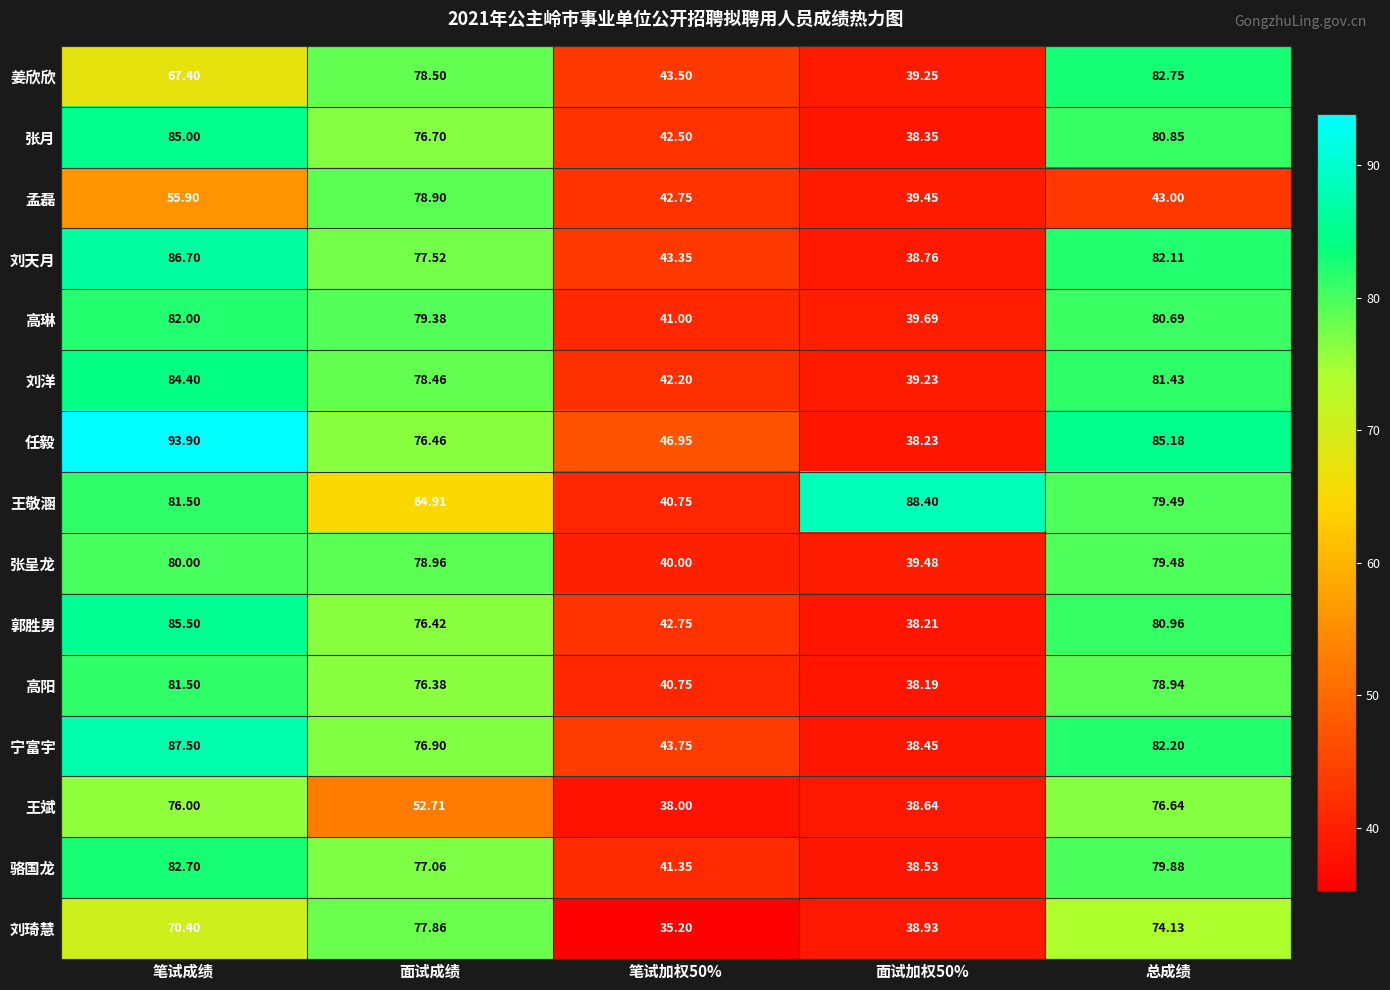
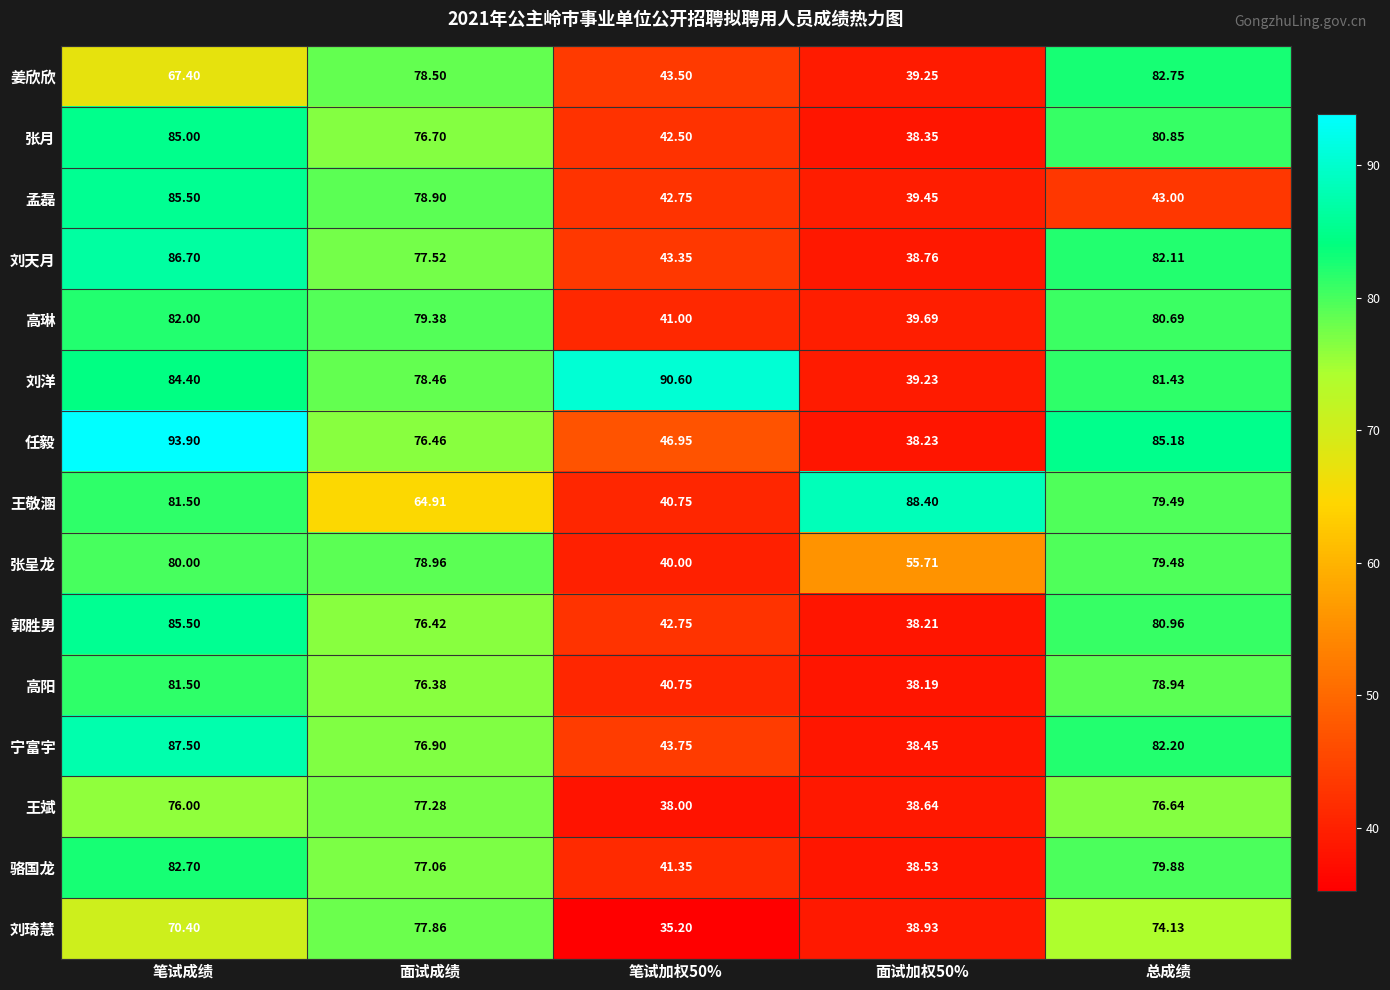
  {
    "姜欣欣": {
      "笔试成绩": 67.40,
      "面试成绩": 78.50,
      "笔试加权50%": 43.50,
      "面试加权50%": 39.25,
      "总成绩": 82.75
    },
    "张月": {
      "笔试成绩": 85.00,
      "面试成绩": 76.70,
      "笔试加权50%": 42.50,
      "面试加权50%": 38.35,
      "总成绩": 80.85
    },
    "孟磊": {
-     "笔试成绩": 55.90,
+     "笔试成绩": 85.50,
      "面试成绩": 78.90,
      "笔试加权50%": 42.75,
      "面试加权50%": 39.45,
      "总成绩": 43.00
    },
    "刘天月": {
      "笔试成绩": 86.70,
      "面试成绩": 77.52,
      "笔试加权50%": 43.35,
      "面试加权50%": 38.76,
      "总成绩": 82.11
    },
    "高琳": {
      "笔试成绩": 82.00,
      "面试成绩": 79.38,
      "笔试加权50%": 41.00,
      "面试加权50%": 39.69,
      "总成绩": 80.69
    },
    "刘洋": {
      "笔试成绩": 84.40,
      "面试成绩": 78.46,
-     "笔试加权50%": 42.20,
+     "笔试加权50%": 90.60,
      "面试加权50%": 39.23,
      "总成绩": 81.43
    },
    "任毅": {
      "笔试成绩": 93.90,
      "面试成绩": 76.46,
      "笔试加权50%": 46.95,
      "面试加权50%": 38.23,
      "总成绩": 85.18
    },
    "王敬涵": {
      "笔试成绩": 81.50,
      "面试成绩": 64.91,
      "笔试加权50%": 40.75,
      "面试加权50%": 88.40,
      "总成绩": 79.49
    },
    "张呈龙": {
      "笔试成绩": 80.00,
      "面试成绩": 78.96,
      "笔试加权50%": 40.00,
-     "面试加权50%": 39.48,
+     "面试加权50%": 55.71,
      "总成绩": 79.48
    },
    "郭胜男": {
      "笔试成绩": 85.50,
      "面试成绩": 76.42,
      "笔试加权50%": 42.75,
      "面试加权50%": 38.21,
      "总成绩": 80.96
    },
    "高阳": {
      "笔试成绩": 81.50,
      "面试成绩": 76.38,
      "笔试加权50%": 40.75,
      "面试加权50%": 38.19,
      "总成绩": 78.94
    },
    "宁富宇": {
      "笔试成绩": 87.50,
      "面试成绩": 76.90,
      "笔试加权50%": 43.75,
      "面试加权50%": 38.45,
      "总成绩": 82.20
    },
    "王斌": {
      "笔试成绩": 76.00,
-     "面试成绩": 52.71,
+     "面试成绩": 77.28,
      "笔试加权50%": 38.00,
      "面试加权50%": 38.64,
      "总成绩": 76.64
    },
    "骆国龙": {
      "笔试成绩": 82.70,
      "面试成绩": 77.06,
      "笔试加权50%": 41.35,
      "面试加权50%": 38.53,
      "总成绩": 79.88
    },
    "刘琦慧": {
      "笔试成绩": 70.40,
      "面试成绩": 77.86,
      "笔试加权50%": 35.20,
      "面试加权50%": 38.93,
      "总成绩": 74.13
    }
  }
